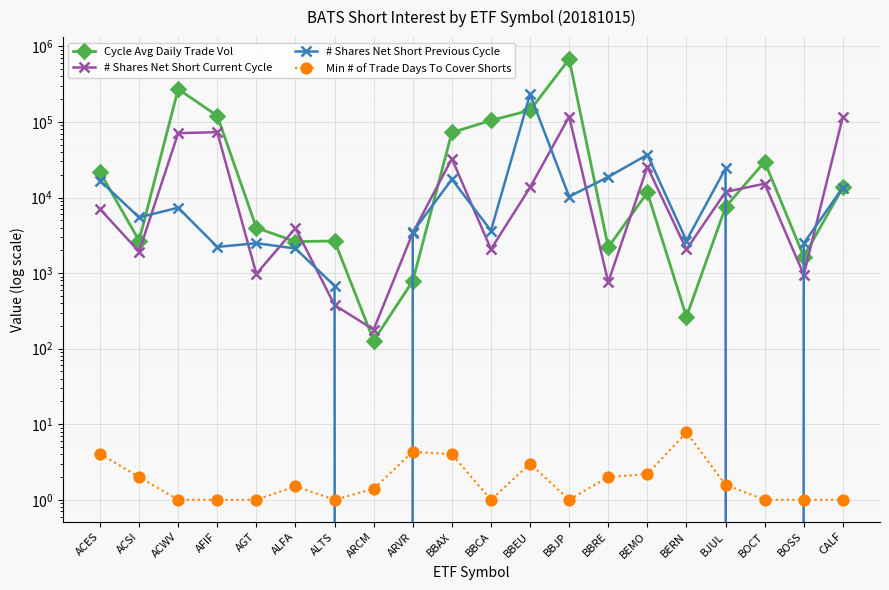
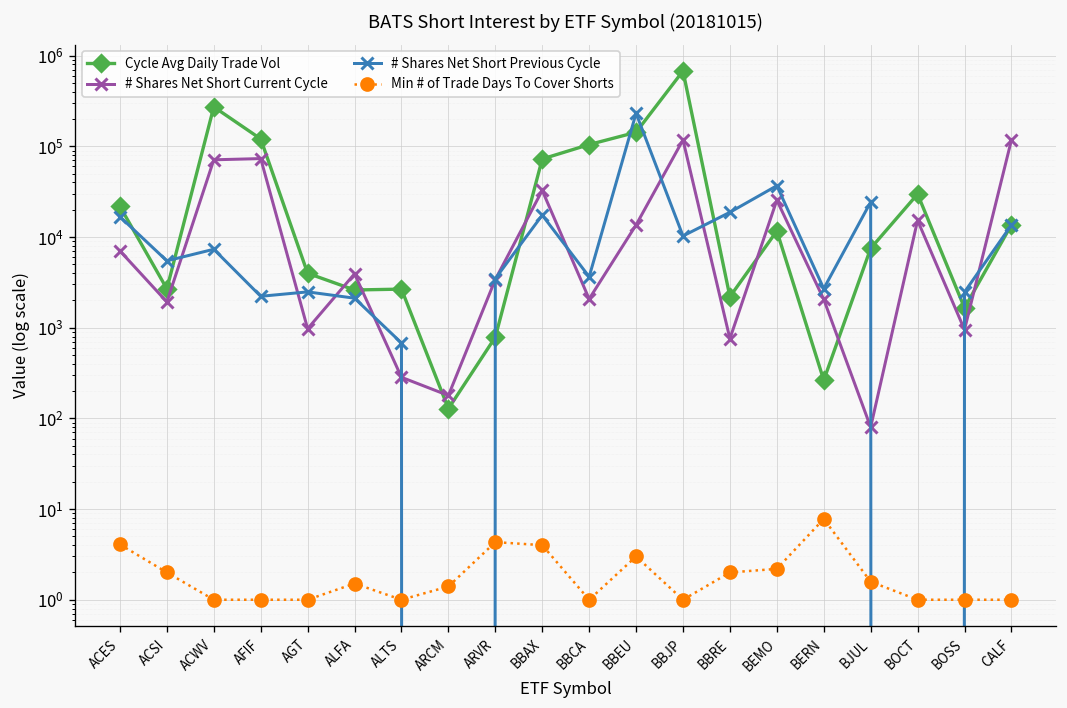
  {
    "Cycle Avg Daily Trade Vol": {
      "ACES": 22000,
      "ACSI": 2700,
      "ACWV": 270000,
      "AFIF": 120000,
      "AGT": 4000,
      "ALFA": 2600,
      "ALTS": 2700,
      "ARCM": 130,
      "ARVR": 800,
      "BBAX": 70000,
      "BBCA": 100000,
      "BBEU": 140000,
      "BBJP": 700000,
      "BBRE": 2200,
      "BEMO": 12000,
      "BERN": 260,
      "BJUL": 8000,
      "BOCT": 30000,
      "BOSS": 1700
    },
    "# Shares Net Short Current Cycle": {
      "ACES": 7000,
      "ACSI": 1900,
      "ACWV": 70000,
      "AFIF": 70000,
      "AGT": 1000,
      "ALFA": 4000,
-     "ALTS": 400,
+     "ALTS": 280,
      "ARCM": 180,
      "BBAX": 33000,
      "BBCA": 2100,
      "BBEU": 14000,
      "BBJP": 120000,
      "BBRE": 800,
      "BEMO": 26000,
      "BERN": 2100,
-     "BJUL": 12000,
+     "BJUL": 80,
      "BOCT": 15000,
      "BOSS": 1000,
      "CALF": 120000
    },
    "# Shares Net Short Previous Cycle": {
      "ACES": 17000,
      "ACSI": 5000,
      "ACWV": 7000,
      "AFIF": 2200,
      "AGT": 2500,
      "ALFA": 2100,
      "ALTS": 700,
      "BBAX": 17000,
      "BBCA": 4000,
      "BBEU": 230000,
      "BBJP": 10000,
      "BBRE": 19000,
      "BEMO": 40000,
      "BERN": 2700,
      "BJUL": 24000,
      "BOSS": 2500
    },
    "Min # of Trade Days To Cover Shorts": {
      "ACES": 4,
      "ACSI": 2,
      "ACWV": 1,
      "AFIF": 1,
      "AGT": 1,
      "ALFA": 1.5,
      "ALTS": 1,
      "ARCM": 1.4,
      "ARVR": 4,
      "BBAX": 4,
      "BBCA": 1,
      "BBEU": 3,
      "BBJP": 1,
      "BBRE": 2,
      "BEMO": 2.2,
      "BERN": 8,
      "BJUL": 1.6,
      "BOCT": 1,
      "BOSS": 1,
      "CALF": 1
    }
  }
